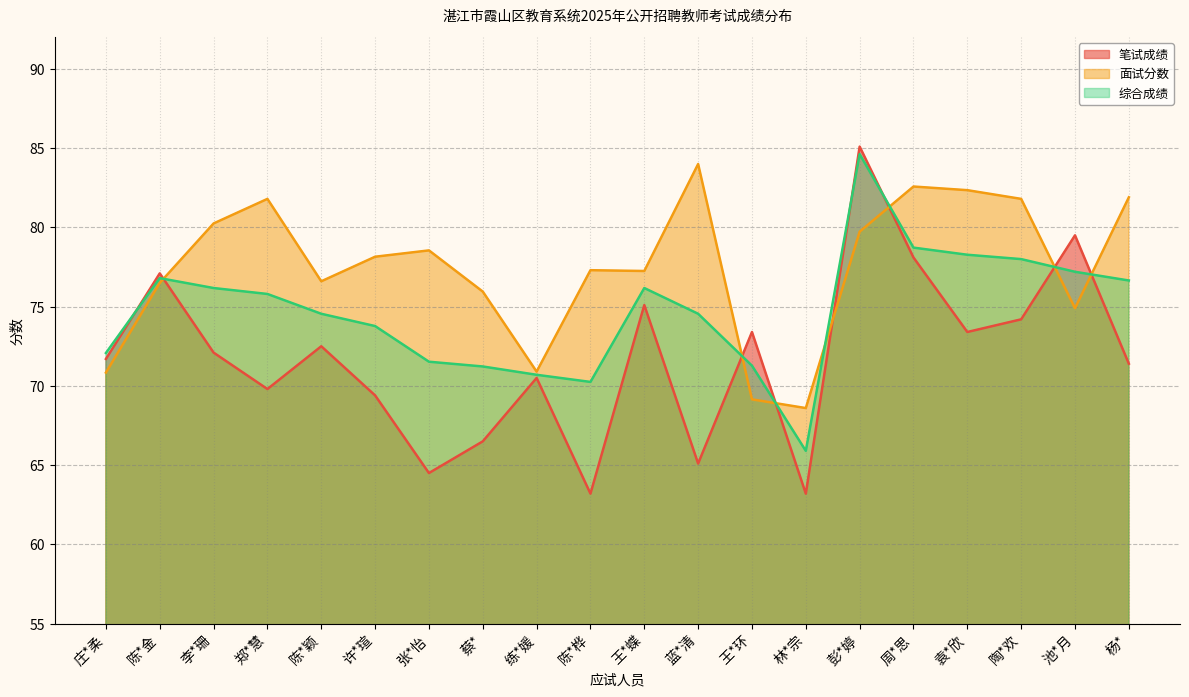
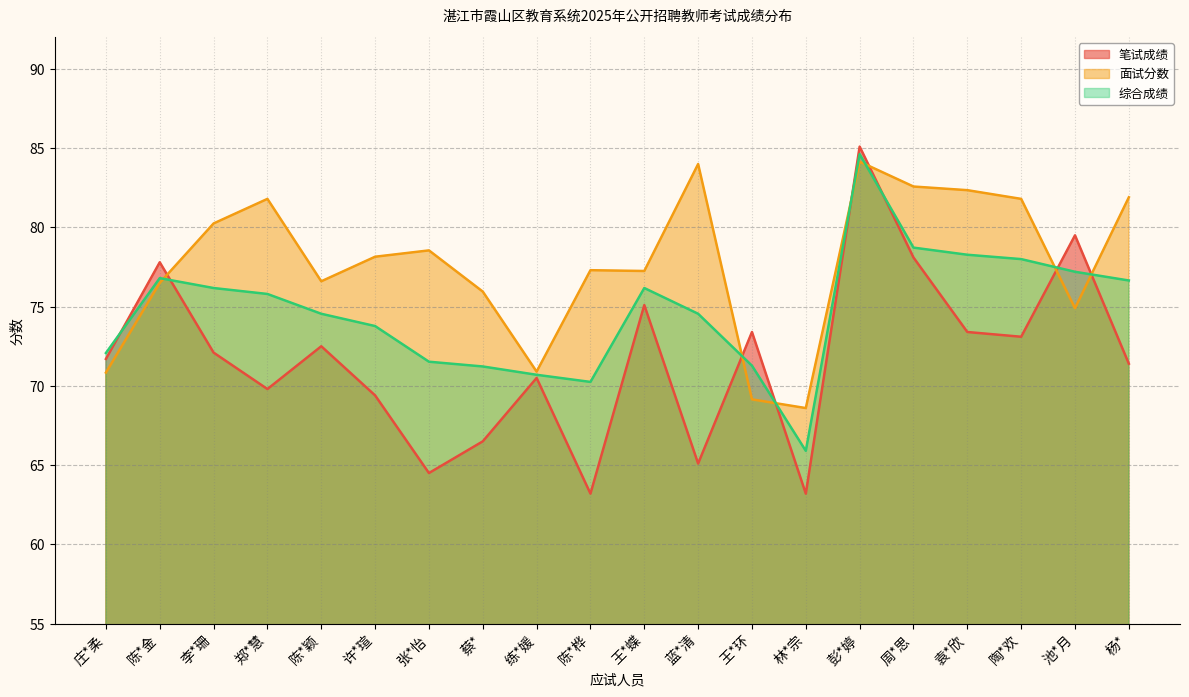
  {
    "笔试成绩": {
      "庄*柔": 71.7,
-     "陈*金": 77.1,
+     "陈*金": 77.8,
      "李*珊": 72.1,
      "郑*慧": 69.8,
      "陈*颖": 72.5,
      "许*瑄": 69.4,
      "张*怡": 64.5,
      "蔡*": 66.5,
      "练*媛": 70.5,
      "陈*桦": 63.2,
      "王*蝶": 75.1,
      "蓝*清": 65.1,
      "王*环": 73.4,
      "林*宗": 63.2,
      "彭*婷": 85.1,
      "周*思": 78.1,
      "袁*欣": 73.4,
-     "陶*欢": 74.2,
+     "陶*欢": 73.1,
      "池*月": 79.5,
      "杨*": 71.4
    },
    "面试分数": {
      "庄*柔": 70.8,
      "陈*金": 76.5,
      "李*珊": 80.3,
      "郑*慧": 81.8,
      "陈*颖": 76.6,
      "许*瑄": 78.2,
      "张*怡": 78.6,
      "蔡*": 76.0,
      "练*媛": 70.9,
      "陈*桦": 77.3,
      "王*蝶": 77.3,
      "蓝*清": 84.0,
      "王*环": 69.2,
      "林*宗": 68.6,
-     "彭*婷": 79.7,
+     "彭*婷": 84.2,
      "周*思": 82.6,
      "袁*欣": 82.4,
      "陶*欢": 81.8,
      "池*月": 74.9,
      "杨*": 81.9
    },
    "综合成绩": {
      "庄*柔": 72.1,
      "陈*金": 76.8,
      "李*珊": 76.2,
      "郑*慧": 75.8,
      "陈*颖": 74.6,
      "许*瑄": 73.8,
      "张*怡": 71.5,
      "蔡*": 71.2,
      "练*媛": 70.7,
      "陈*桦": 70.3,
      "王*蝶": 76.2,
      "蓝*清": 74.6,
      "王*环": 71.3,
      "林*宗": 65.9,
      "彭*婷": 84.6,
      "周*思": 78.7,
      "袁*欣": 78.3,
      "陶*欢": 78.0,
      "池*月": 77.2,
      "杨*": 76.7
    }
  }
